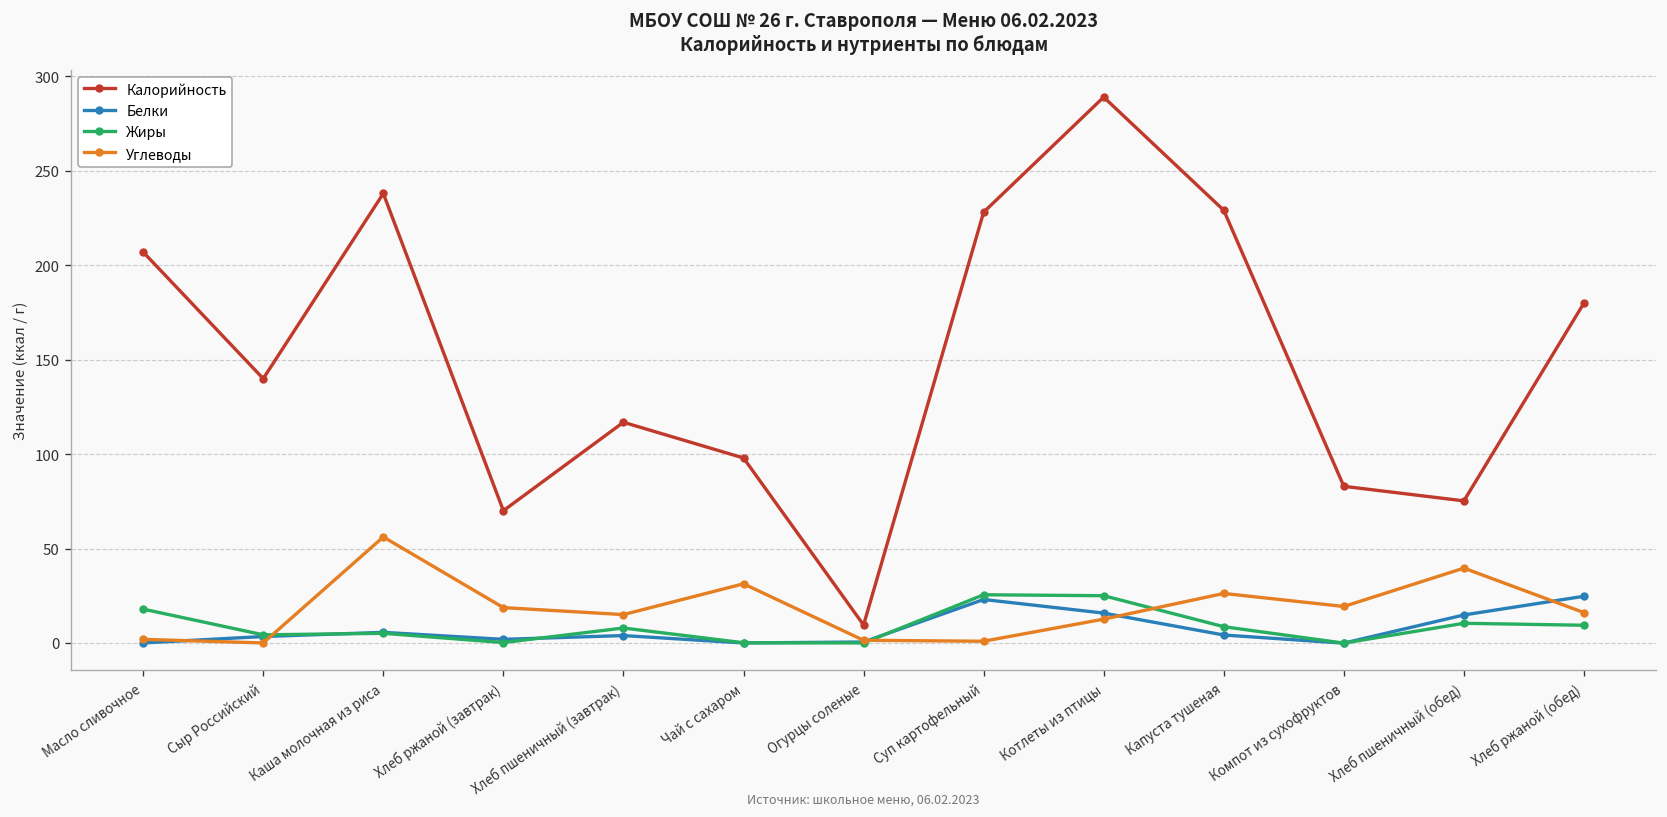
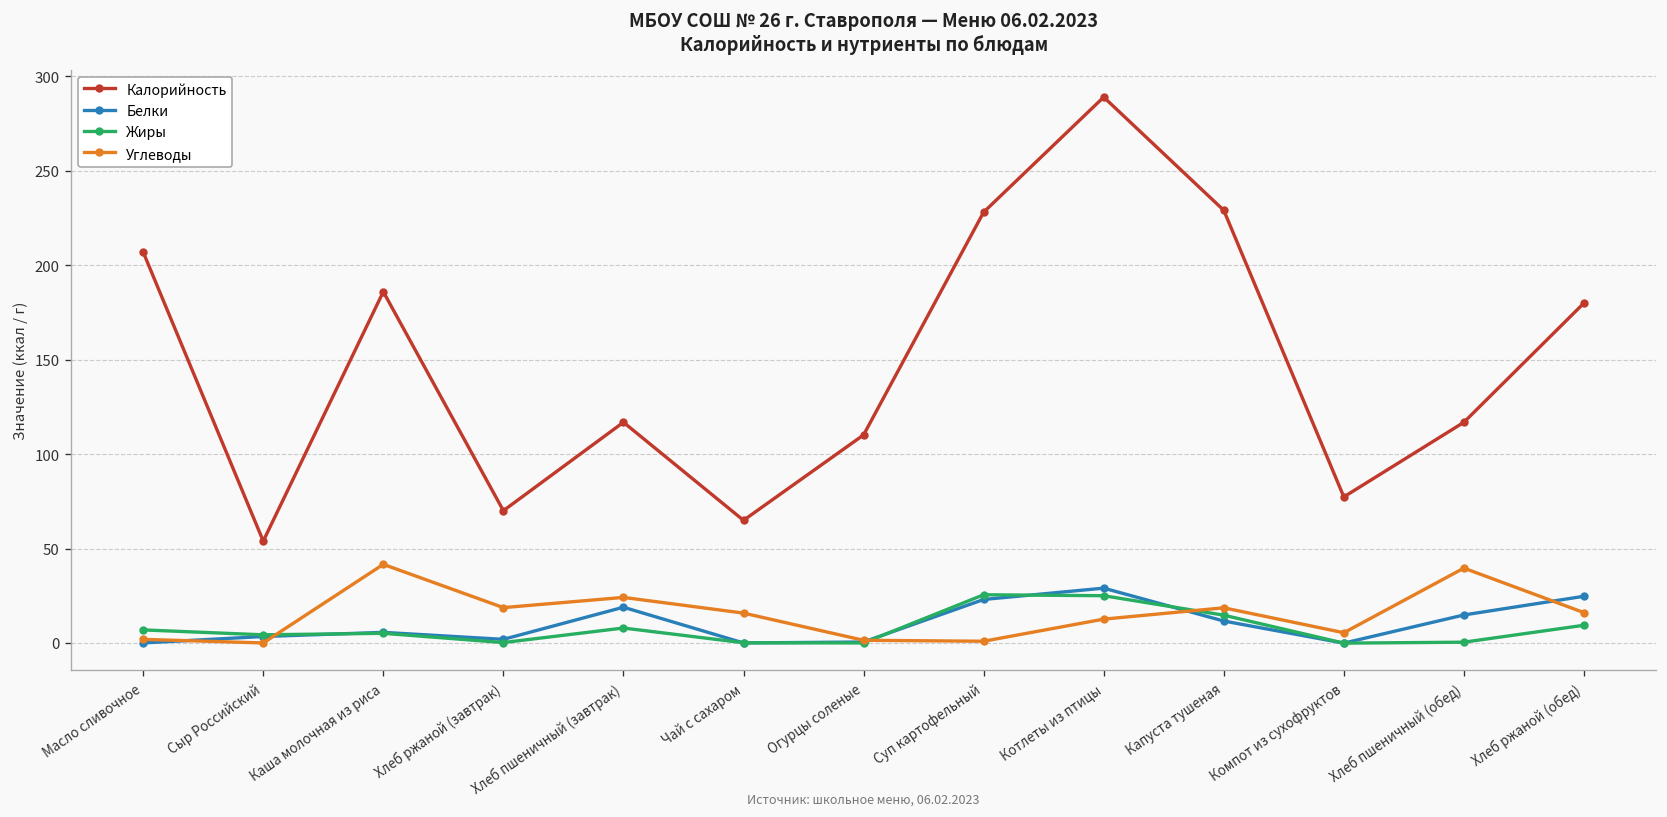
  {
    "Калорийность": {
      "Масло сливочное": 207,
-     "Сыр Российский": 140,
-     "Каша молочная из риса": 238,
+     "Сыр Российский": 54,
+     "Каша молочная из риса": 186,
      "Хлеб ржаной (завтрак)": 70,
      "Хлеб пшеничный (завтрак)": 117,
-     "Чай с сахаром": 98,
-     "Огурцы соленые": 10,
+     "Чай с сахаром": 65,
+     "Огурцы соленые": 110,
      "Суп картофельный": 228,
      "Котлеты из птицы": 289,
      "Капуста тушеная": 229,
-     "Компот из сухофруктов": 83,
-     "Хлеб пшеничный (обед)": 75,
+     "Компот из сухофруктов": 77,
+     "Хлеб пшеничный (обед)": 117,
      "Хлеб ржаной (обед)": 180
    },
    "Белки": {
      "Масло сливочное": 0,
      "Хлеб ржаной (завтрак)": 2,
-     "Хлеб пшеничный (завтрак)": 4,
+     "Хлеб пшеничный (завтрак)": 19,
      "Суп картофельный": 23,
-     "Котлеты из птицы": 16,
-     "Капуста тушеная": 4,
+     "Котлеты из птицы": 29,
+     "Капуста тушеная": 12,
      "Хлеб пшеничный (обед)": 15,
      "Хлеб ржаной (обед)": 25
    },
    "Жиры": {
-     "Масло сливочное": 18,
+     "Масло сливочное": 7,
      "Хлеб ржаной (завтрак)": 0,
      "Хлеб пшеничный (завтрак)": 8,
      "Суп картофельный": 26,
      "Котлеты из птицы": 25,
-     "Капуста тушеная": 9,
-     "Хлеб пшеничный (обед)": 11,
+     "Капуста тушеная": 15,
+     "Хлеб пшеничный (обед)": 1,
      "Хлеб ржаной (обед)": 9
    },
    "Углеводы": {
      "Масло сливочное": 2,
      "Сыр Российский": 0,
-     "Каша молочная из риса": 56,
+     "Каша молочная из риса": 42,
      "Хлеб ржаной (завтрак)": 19,
-     "Хлеб пшеничный (завтрак)": 15,
-     "Чай с сахаром": 31,
+     "Хлеб пшеничный (завтрак)": 24,
+     "Чай с сахаром": 16,
      "Суп картофельный": 1,
      "Котлеты из птицы": 13,
-     "Капуста тушеная": 26,
-     "Компот из сухофруктов": 19,
+     "Капуста тушеная": 19,
+     "Компот из сухофруктов": 6,
      "Хлеб пшеничный (обед)": 40,
      "Хлеб ржаной (обед)": 16
    }
  }
